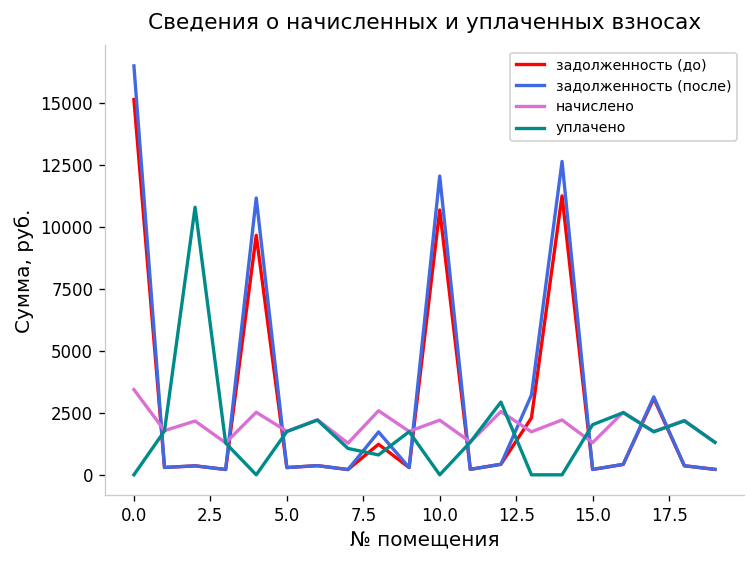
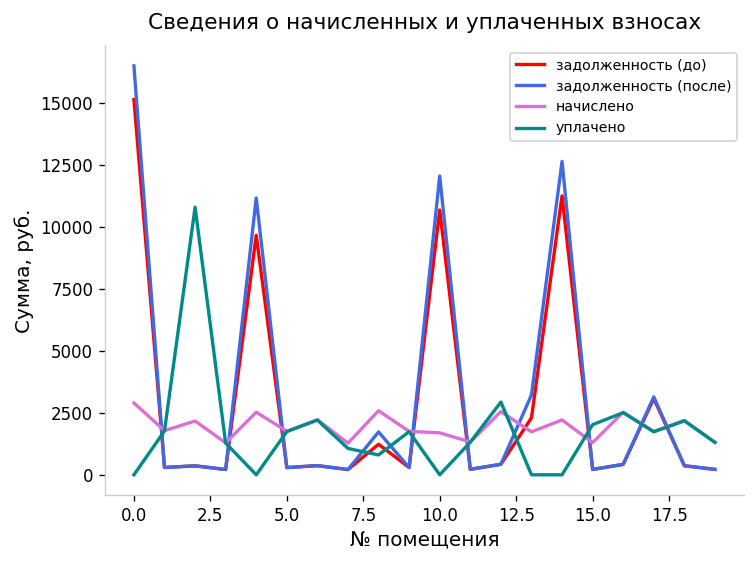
  {
    "задолженность (до)": {
      "0.0": 15200,
      "10.0": 10700
    },
    "задолженность (после)": {
      "0.0": 16500,
      "10.0": 12100
    },
    "начислено": {
-     "0.0": 3400,
-     "10.0": 2200,
+     "0.0": 2900,
+     "10.0": 1700,
      "15.0": 1300
    },
    "уплачено": {
      "0.0": 0,
      "10.0": 0,
      "15.0": 2000
    }
  }
